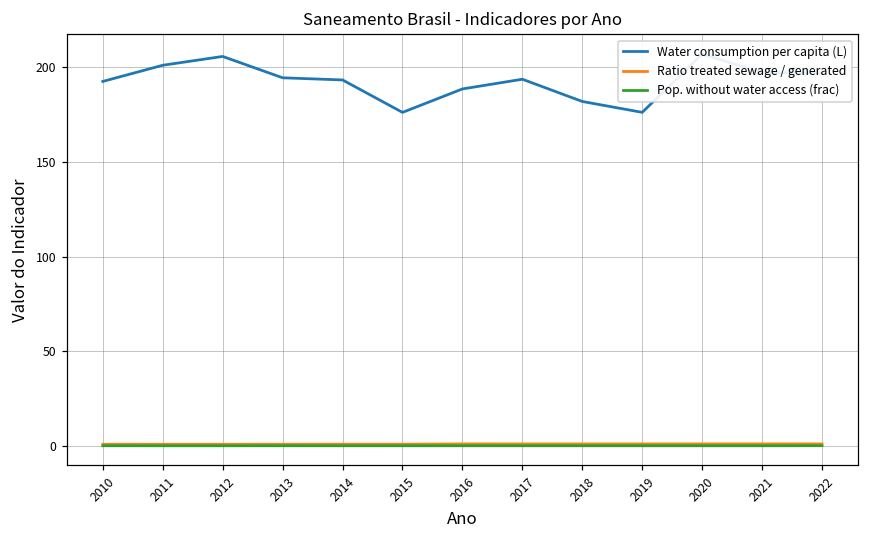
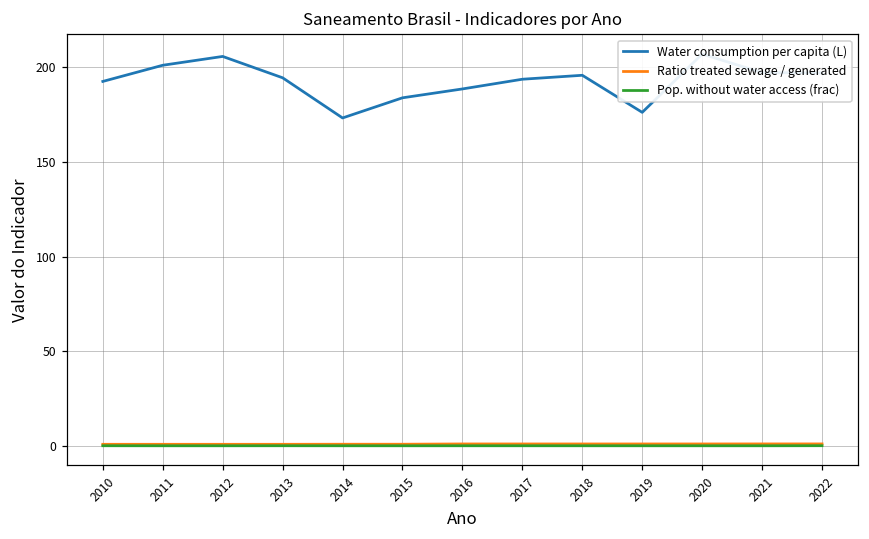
  {
    "Water consumption per capita (L)": {
      "2010": 193,
      "2011": 201,
      "2012": 206,
      "2013": 195,
-     "2014": 193,
-     "2015": 176,
+     "2014": 173,
+     "2015": 184,
      "2016": 189,
      "2017": 194,
-     "2018": 182,
+     "2018": 196,
      "2019": 176
    }
  }
